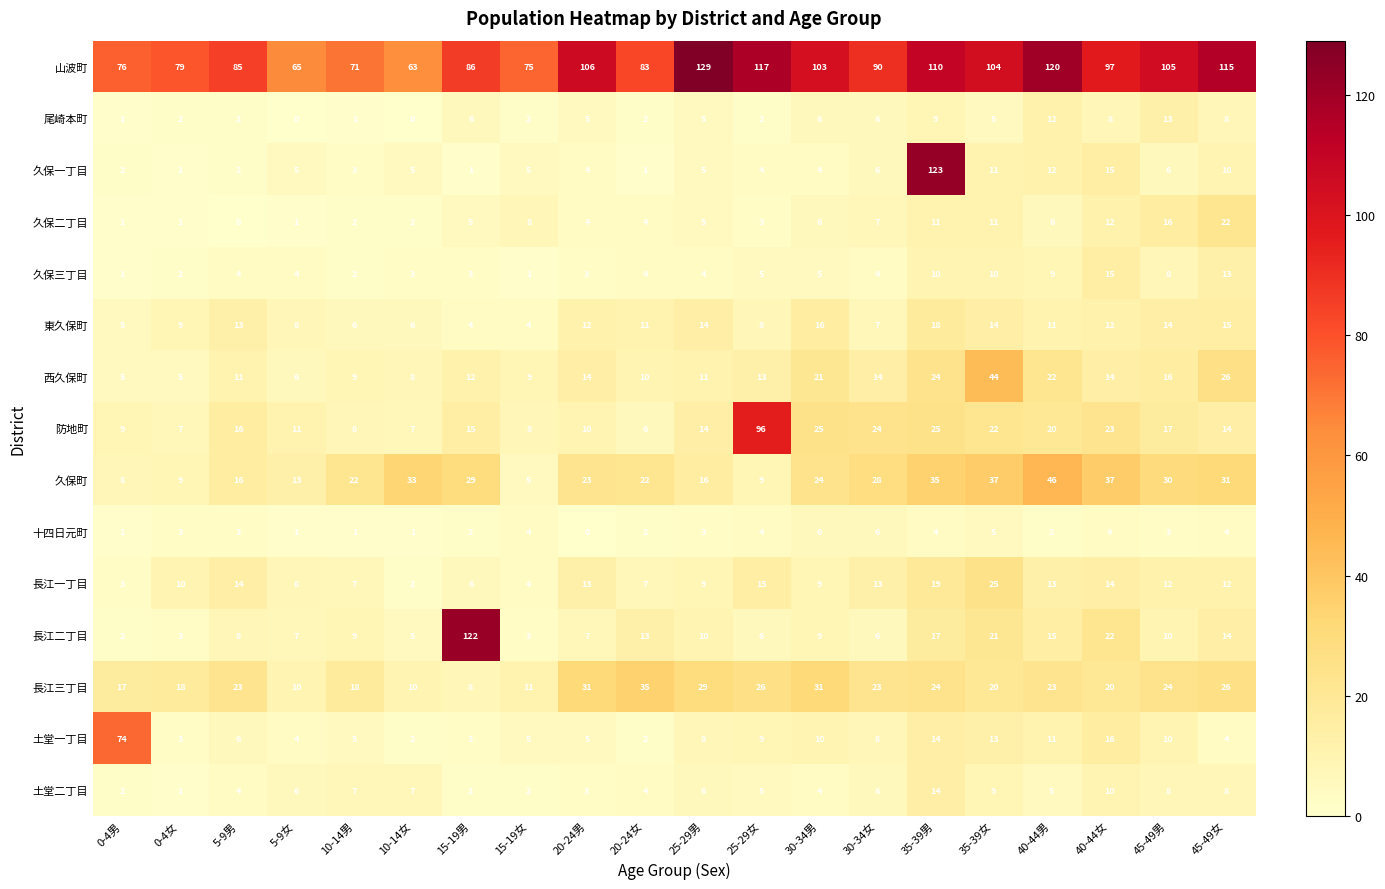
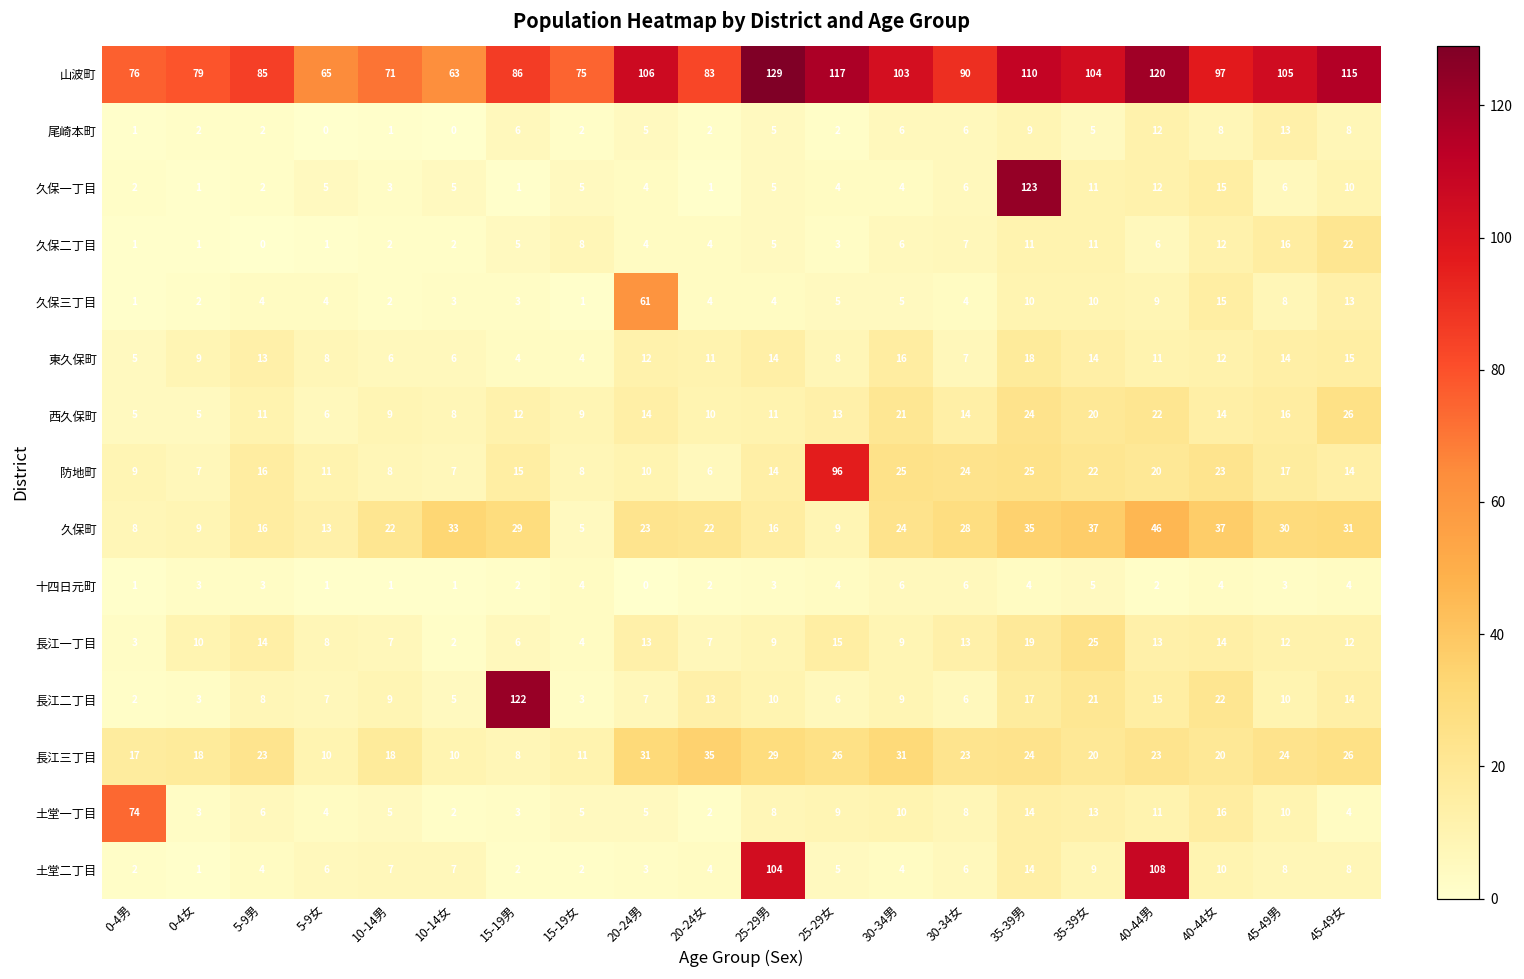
  {
    "久保三丁目": {
      "0-4男": 1,
      "0-4女": 2,
      "5-9男": 4,
      "5-9女": 4,
      "10-14男": 2,
      "10-14女": 3,
      "15-19男": 3,
      "15-19女": 1,
-     "20-24男": 3,
+     "20-24男": 61,
      "20-24女": 4,
      "25-29男": 4,
      "25-29女": 5,
      "30-34男": 5,
      "30-34女": 4,
      "35-39男": 10,
      "35-39女": 10,
      "40-44男": 9,
      "40-44女": 15,
      "45-49男": 8,
      "45-49女": 13
    },
    "西久保町": {
      "0-4男": 5,
      "0-4女": 5,
      "5-9男": 11,
      "5-9女": 6,
      "10-14男": 9,
      "10-14女": 8,
      "15-19男": 12,
      "15-19女": 9,
      "20-24男": 14,
      "20-24女": 10,
      "25-29男": 11,
      "25-29女": 13,
      "30-34男": 21,
      "30-34女": 14,
      "35-39男": 24,
-     "35-39女": 44,
+     "35-39女": 20,
      "40-44男": 22,
      "40-44女": 14,
      "45-49男": 16,
      "45-49女": 26
    },
    "土堂二丁目": {
      "0-4男": 2,
      "0-4女": 1,
      "5-9男": 4,
      "5-9女": 6,
      "10-14男": 7,
      "10-14女": 7,
      "15-19男": 2,
      "15-19女": 2,
      "20-24男": 3,
      "20-24女": 4,
-     "25-29男": 6,
+     "25-29男": 104,
      "25-29女": 5,
      "30-34男": 4,
      "30-34女": 6,
      "35-39男": 14,
      "35-39女": 9,
-     "40-44男": 5,
+     "40-44男": 108,
      "40-44女": 10,
      "45-49男": 8,
      "45-49女": 8
    }
  }
